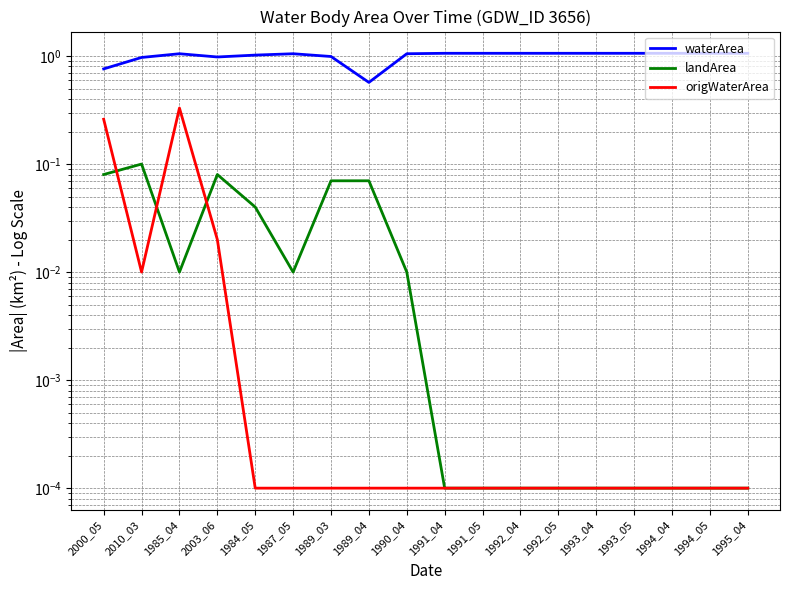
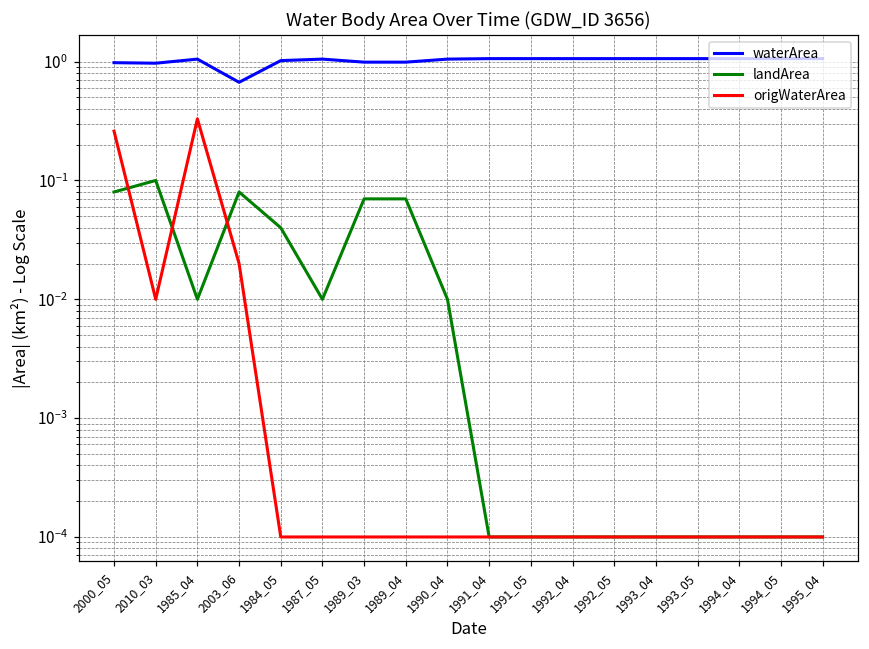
  {
    "waterArea": {
-     "2000_05": 0.8,
+     "2000_05": 1.0,
      "2010_03": 1.0,
      "1985_04": 1.1,
-     "2003_06": 1.0,
+     "2003_06": 0.7,
      "1984_05": 1.0,
      "1987_05": 1.1,
      "1989_03": 1.0,
-     "1989_04": 0.6,
+     "1989_04": 1.0,
      "1990_04": 1.1,
      "1991_04": 1.1,
      "1991_05": 1.1,
      "1992_04": 1.1,
      "1992_05": 1.1,
      "1993_04": 1.1,
      "1993_05": 1.1
    },
    "landArea": {
      "2000_05": 0.08,
      "2010_03": 0.1,
      "1985_04": 0.010,
      "2003_06": 0.08,
      "1984_05": 0.040,
      "1987_05": 0.010,
      "1989_03": 0.07,
      "1989_04": 0.07,
      "1990_04": 0.010
    },
    "origWaterArea": {
      "2000_05": 0.26,
      "2010_03": 0.010,
      "1985_04": 0.33,
      "2003_06": 0.020,
      "1984_05": 0.00010,
      "1987_05": 0.00010,
      "1989_03": 0.00010,
      "1989_04": 0.00010,
      "1990_04": 0.00010
    }
  }
